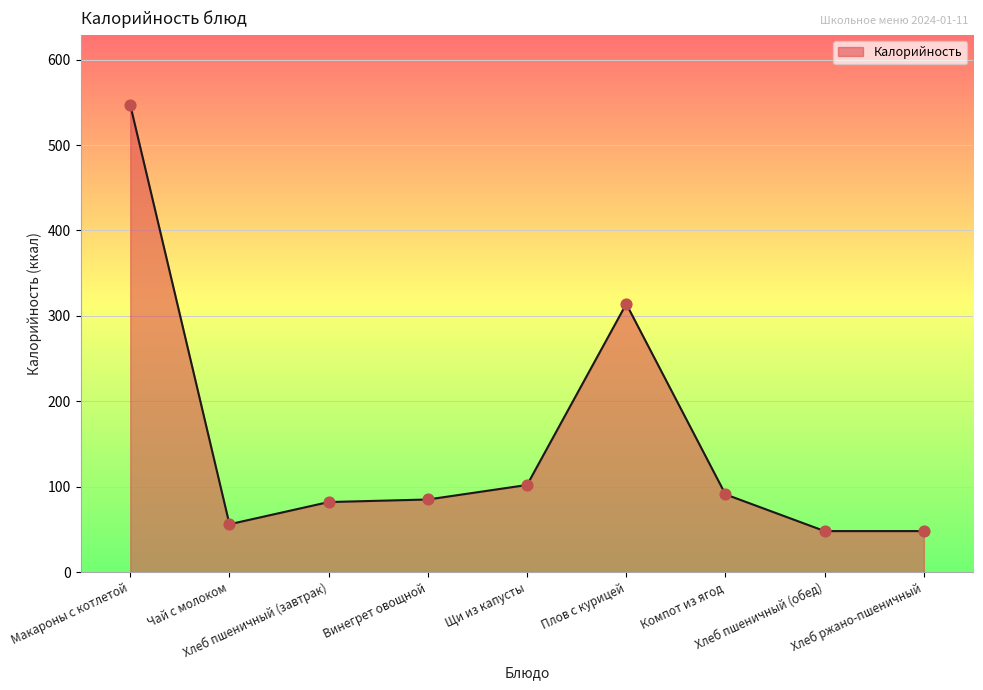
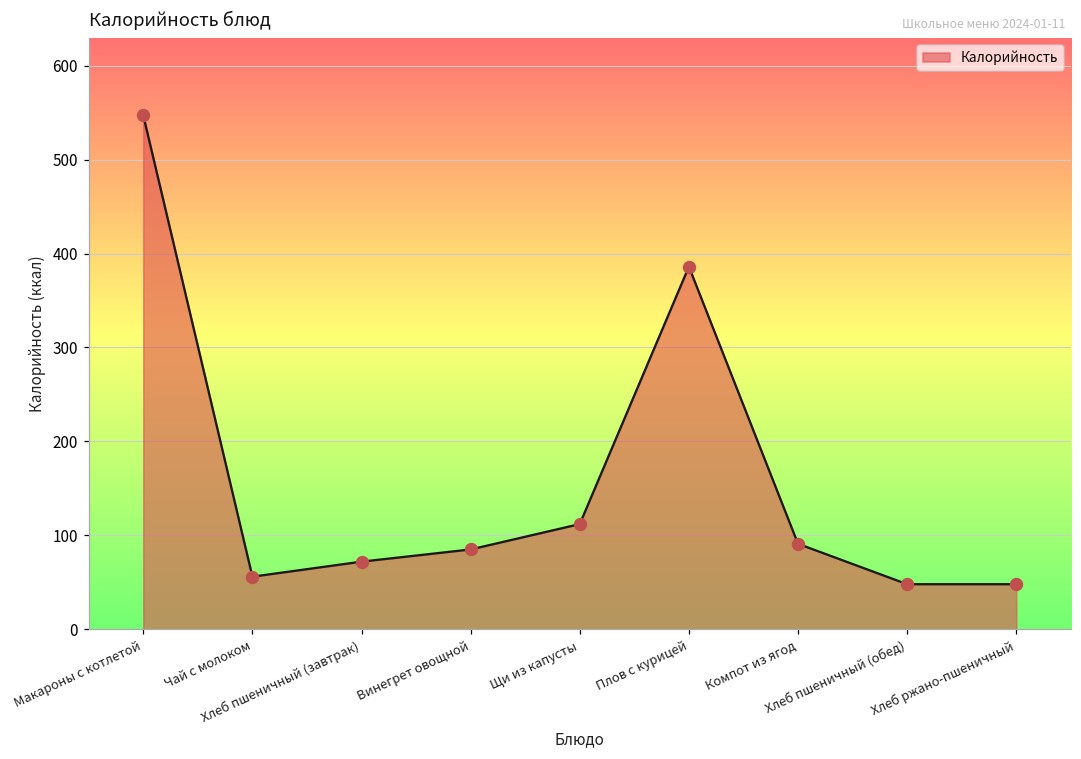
  {
    "Макароны с котлетой": 550,
    "Чай с молоком": 60,
-   "Хлеб пшеничный (завтрак)": 80,
+   "Хлеб пшеничный (завтрак)": 70,
    "Винегрет овощной": 90,
-   "Щи из капусты": 100,
-   "Плов с курицей": 310,
+   "Щи из капусты": 110,
+   "Плов с курицей": 390,
    "Компот из ягод": 90,
    "Хлеб пшеничный (обед)": 50,
    "Хлеб ржано-пшеничный": 50
  }
